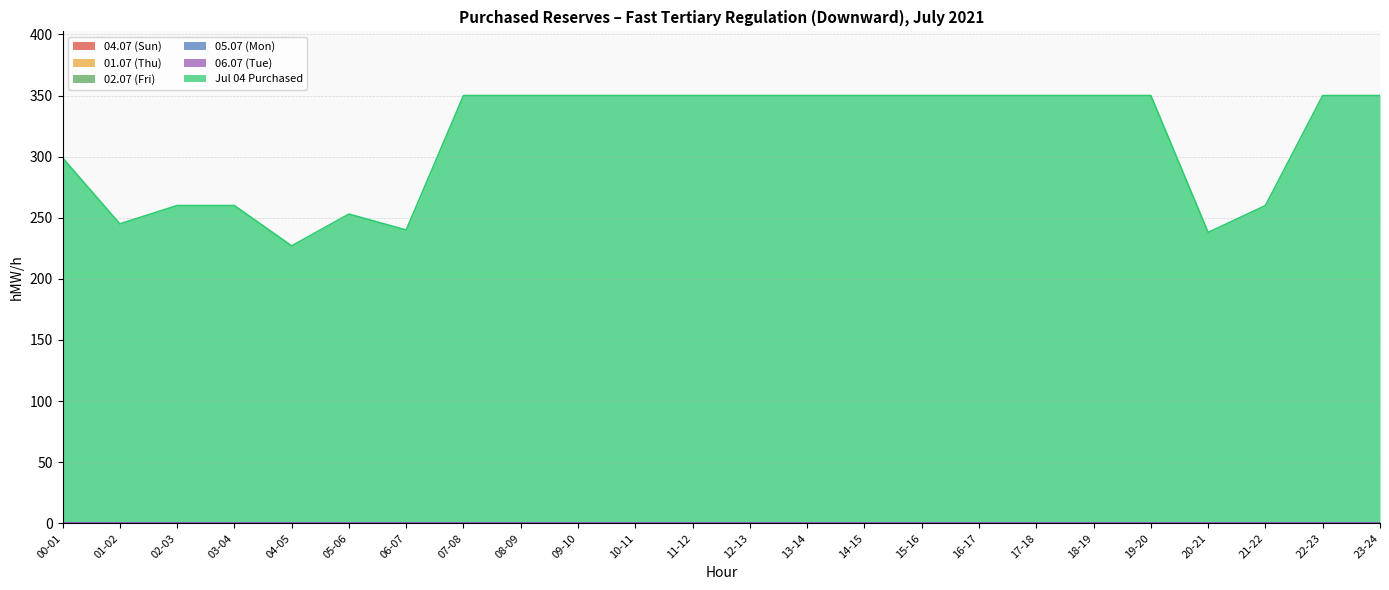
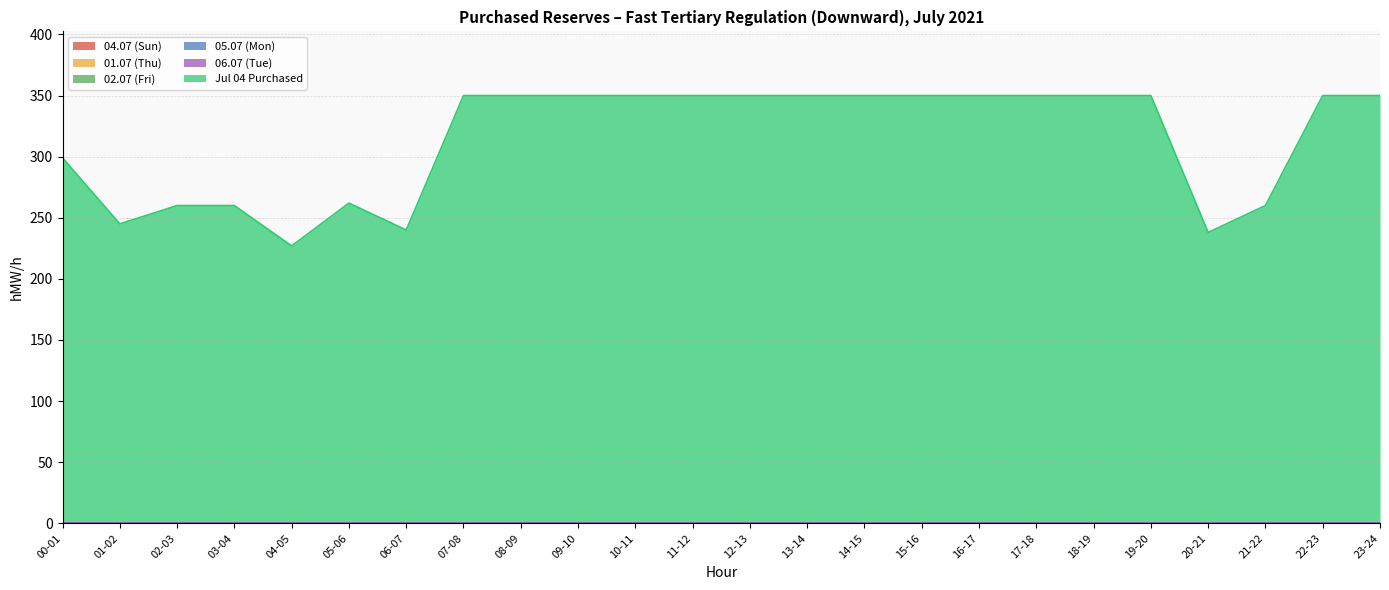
  {
    "06.07 (Tue)": {
      "00-01": 0,
      "01-02": 0,
      "02-03": 0,
      "03-04": 0,
      "04-05": 0,
      "05-06": 0,
      "06-07": 0,
      "07-08": 0,
      "08-09": 0,
      "09-10": 0,
      "10-11": 0,
      "11-12": 0,
      "12-13": 0,
      "13-14": 0,
      "14-15": 0,
      "15-16": 0,
      "16-17": 0,
      "17-18": 0,
      "18-19": 0,
      "19-20": 0,
      "20-21": 0,
      "21-22": 0,
      "22-23": 0,
      "23-24": 0
    },
    "Jul 04 Purchased": {
      "00-01": 299,
      "01-02": 245,
      "02-03": 260,
      "03-04": 260,
      "04-05": 227,
-     "05-06": 253,
+     "05-06": 262,
      "06-07": 240,
      "07-08": 350,
      "08-09": 350,
      "09-10": 350,
      "10-11": 350,
      "11-12": 350,
      "12-13": 350,
      "13-14": 350,
      "14-15": 350,
      "15-16": 350,
      "16-17": 350,
      "17-18": 350,
      "18-19": 350,
      "19-20": 350,
      "20-21": 238,
      "21-22": 260,
      "22-23": 350,
      "23-24": 350
    }
  }
